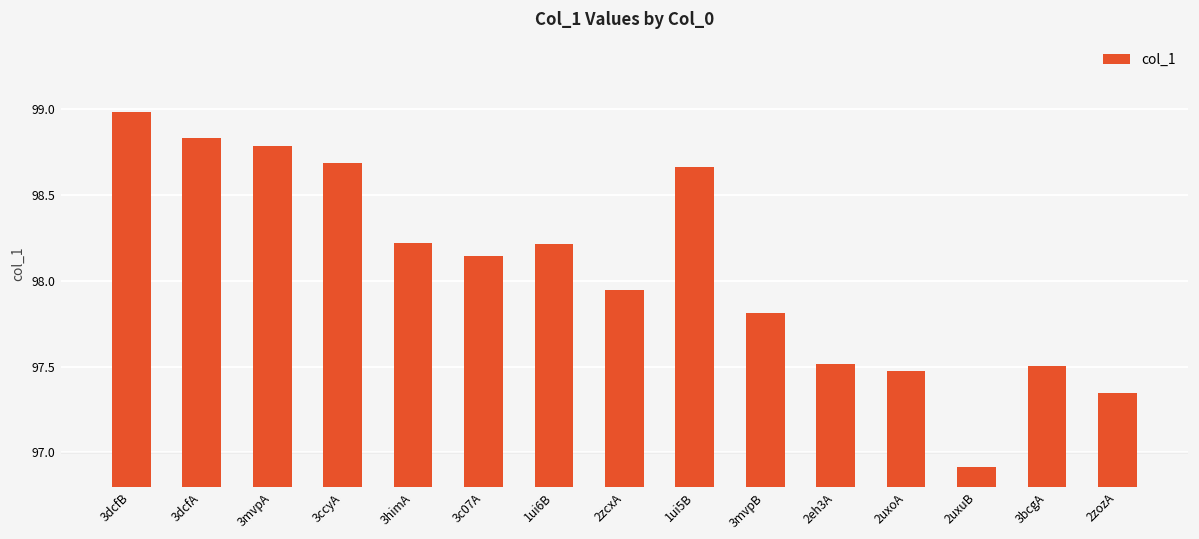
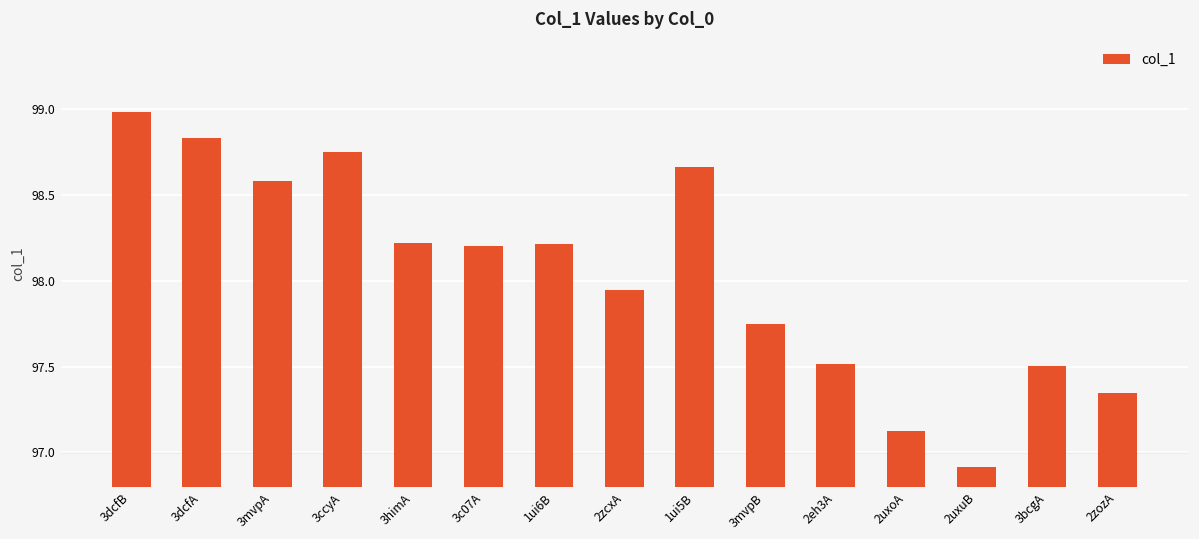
  {
    "3dcfB": 98.98,
    "3dcfA": 98.83,
-   "3mvpA": 98.78,
-   "3ccyA": 98.68,
+   "3mvpA": 98.58,
+   "3ccyA": 98.75,
    "3himA": 98.22,
-   "3c07A": 98.15,
+   "3c07A": 98.21,
    "1ui6B": 98.21,
    "2zcxA": 97.95,
    "1ui5B": 98.66,
-   "3mvpB": 97.82,
+   "3mvpB": 97.75,
    "2eh3A": 97.52,
-   "2uxoA": 97.48,
+   "2uxoA": 97.12,
    "2uxuB": 96.91,
    "3bcgA": 97.50,
    "2zozA": 97.34
  }
